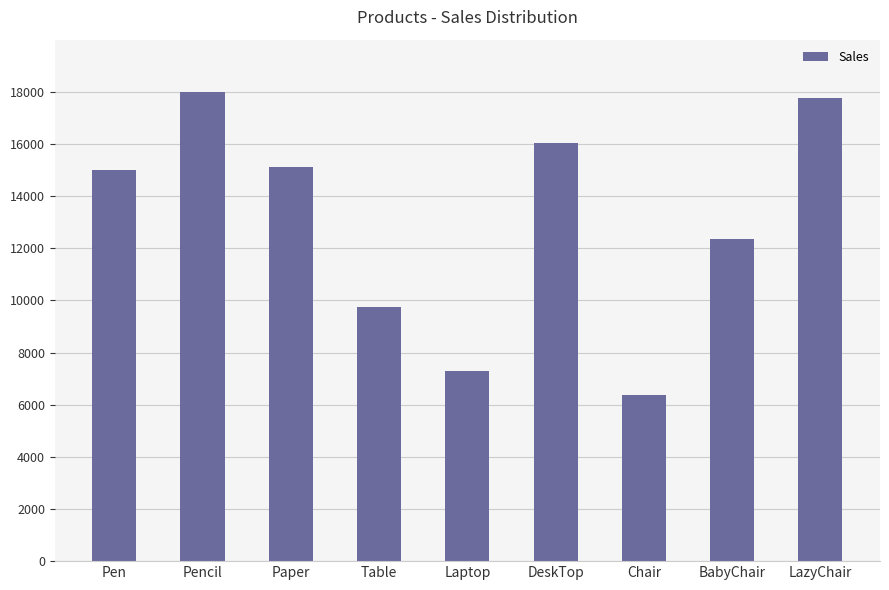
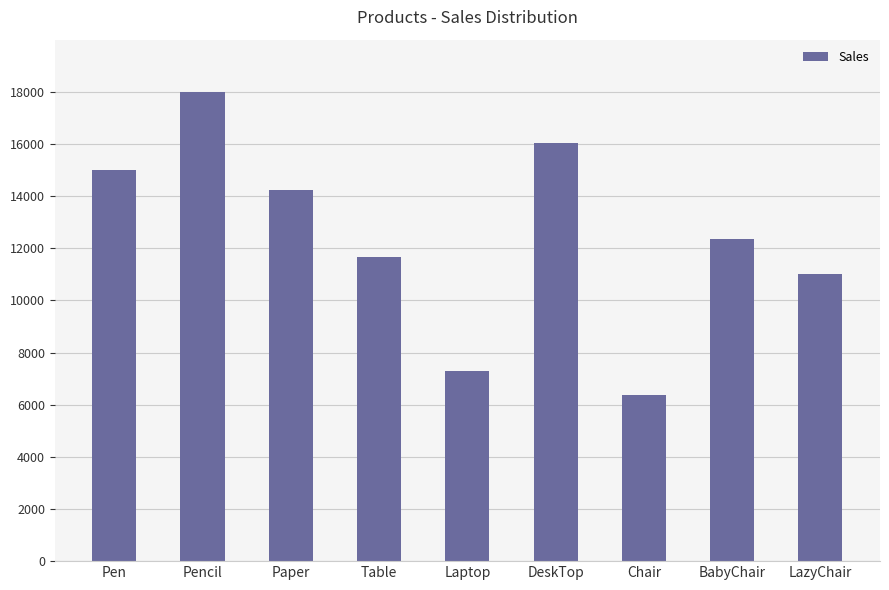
  {
    "Pen": 15000,
    "Pencil": 18000,
-   "Paper": 15100,
-   "Table": 9800,
+   "Paper": 14200,
+   "Table": 11600,
    "Laptop": 7300,
    "DeskTop": 16000,
    "Chair": 6400,
    "BabyChair": 12400,
-   "LazyChair": 17800
+   "LazyChair": 11000
  }
